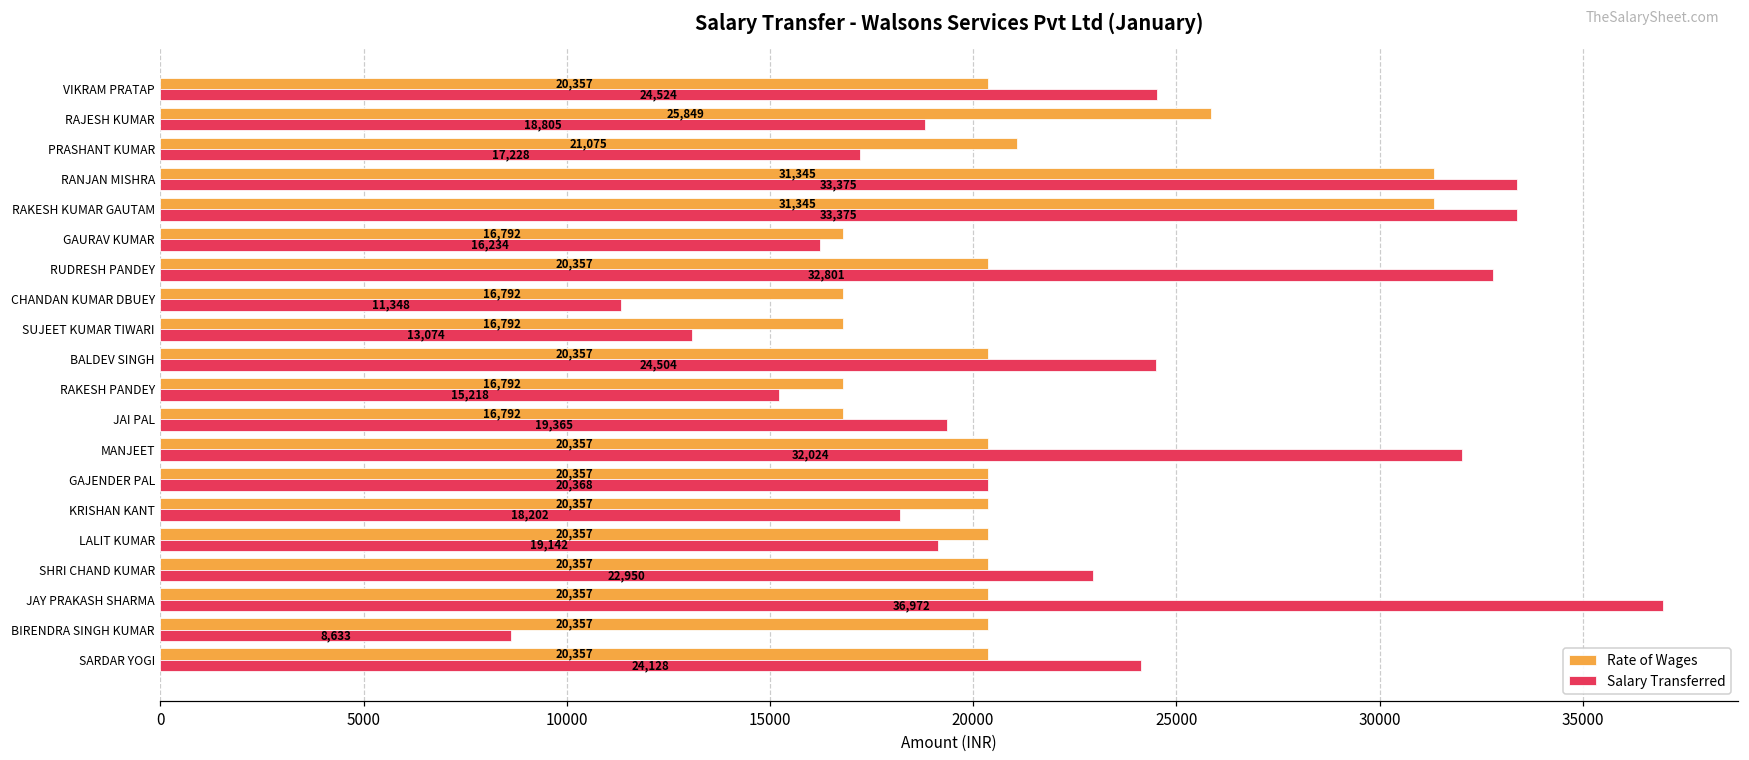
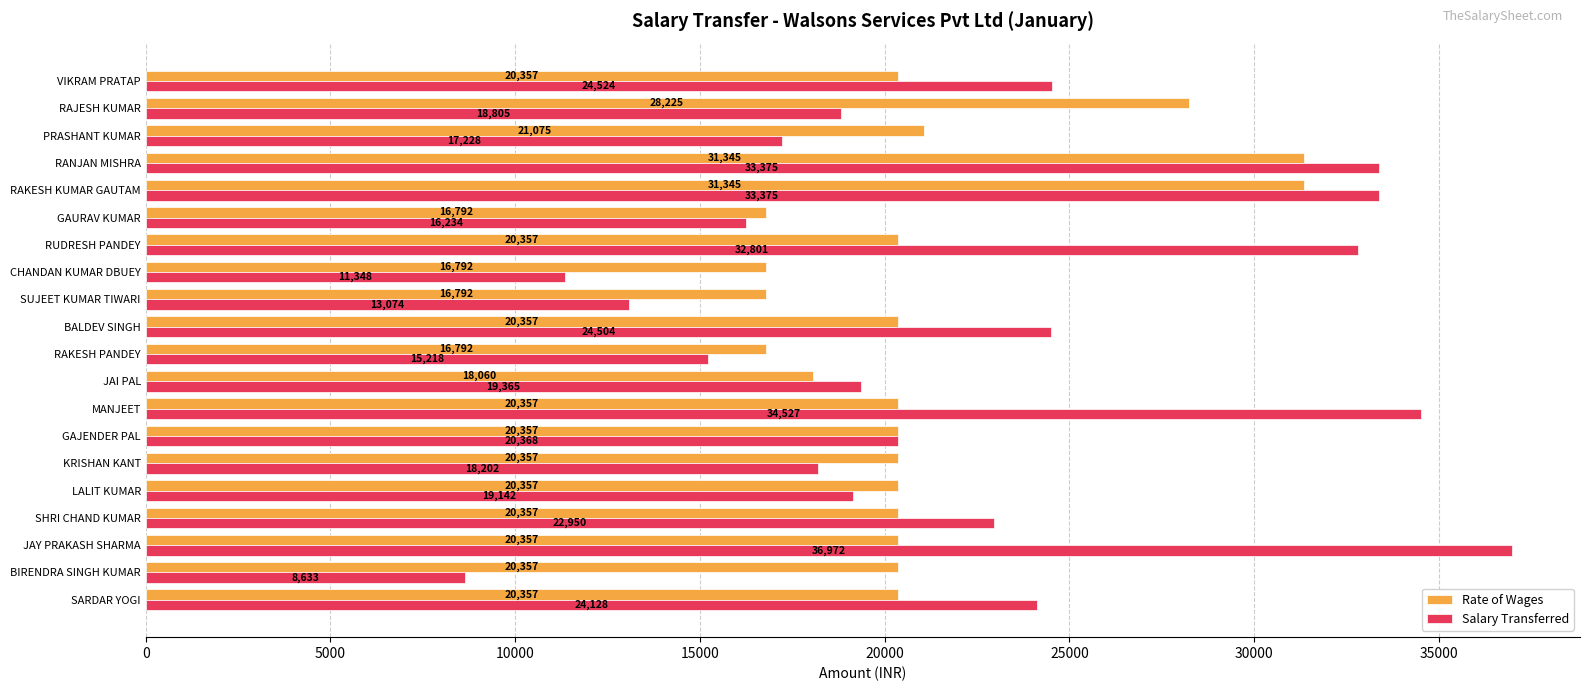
  {
    "Rate of Wages": {
      "VIKRAM PRATAP": "20,357",
-     "RAJESH KUMAR": "25,849",
+     "RAJESH KUMAR": "28,225",
      "PRASHANT KUMAR": "21,075",
      "RANJAN MISHRA": "31,345",
      "RAKESH KUMAR GAUTAM": "31,345",
      "GAURAV KUMAR": "16,792",
      "RUDRESH PANDEY": "20,357",
      "CHANDAN KUMAR DBUEY": "16,792",
      "SUJEET KUMAR TIWARI": "16,792",
      "BALDEV SINGH": "20,357",
      "RAKESH PANDEY": "16,792",
-     "JAI PAL": "16,792",
+     "JAI PAL": "18,060",
      "MANJEET": "20,357",
      "GAJENDER PAL": "20,357",
      "KRISHAN KANT": "20,357",
      "LALIT KUMAR": "20,357",
      "SHRI CHAND KUMAR": "20,357",
      "JAY PRAKASH SHARMA": "20,357",
      "BIRENDRA SINGH KUMAR": "20,357",
      "SARDAR YOGI": "20,357"
    },
    "Salary Transferred": {
      "VIKRAM PRATAP": "24,524",
      "RAJESH KUMAR": "18,805",
      "PRASHANT KUMAR": "17,228",
      "RANJAN MISHRA": "33,375",
      "RAKESH KUMAR GAUTAM": "33,375",
      "GAURAV KUMAR": "16,234",
      "RUDRESH PANDEY": "32,801",
      "CHANDAN KUMAR DBUEY": "11,348",
      "SUJEET KUMAR TIWARI": "13,074",
      "BALDEV SINGH": "24,504",
      "RAKESH PANDEY": "15,218",
      "JAI PAL": "19,365",
-     "MANJEET": "32,024",
+     "MANJEET": "34,527",
      "GAJENDER PAL": "20,368",
      "KRISHAN KANT": "18,202",
      "LALIT KUMAR": "19,142",
      "SHRI CHAND KUMAR": "22,950",
      "JAY PRAKASH SHARMA": "36,972",
      "BIRENDRA SINGH KUMAR": "8,633",
      "SARDAR YOGI": "24,128"
    }
  }
